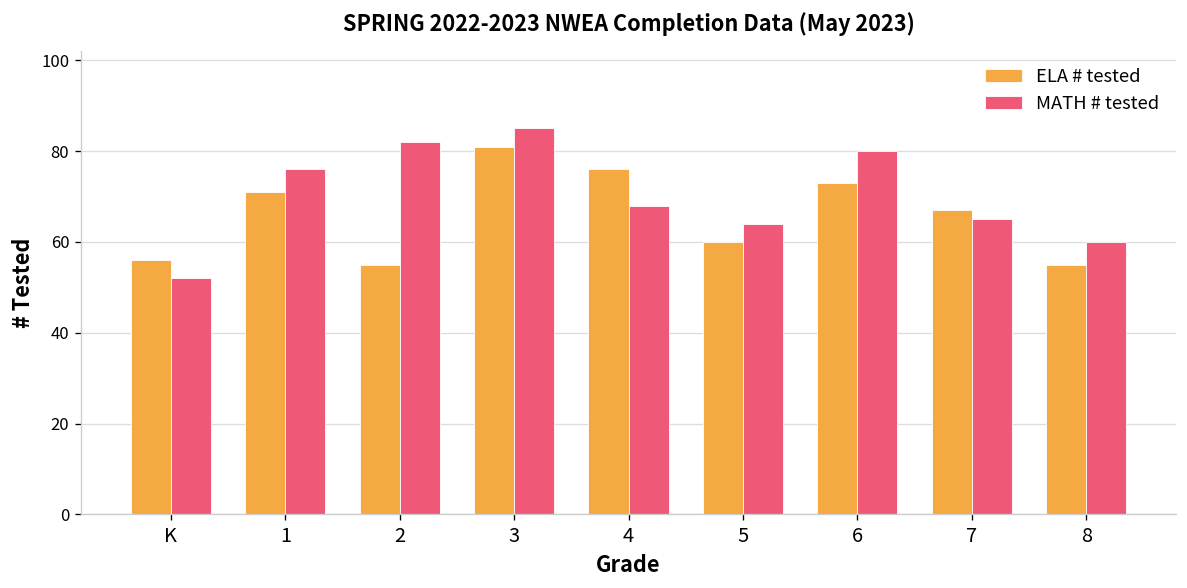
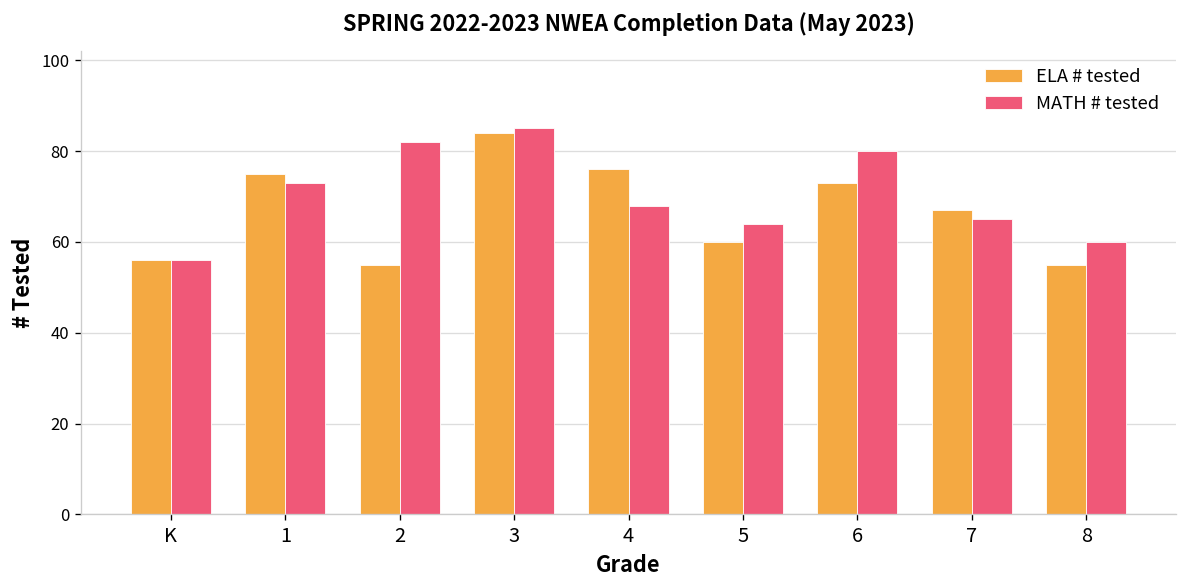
  {
    "ELA # tested": {
      "K": 56,
-     "1": 71,
+     "1": 75,
      "2": 55,
-     "3": 81,
+     "3": 84,
      "4": 76,
      "5": 60,
      "6": 73,
      "7": 67,
      "8": 55
    },
    "MATH # tested": {
-     "K": 52,
-     "1": 76,
+     "K": 56,
+     "1": 73,
      "2": 82,
      "3": 85,
      "4": 68,
      "5": 64,
      "6": 80,
      "7": 65,
      "8": 60
    }
  }
